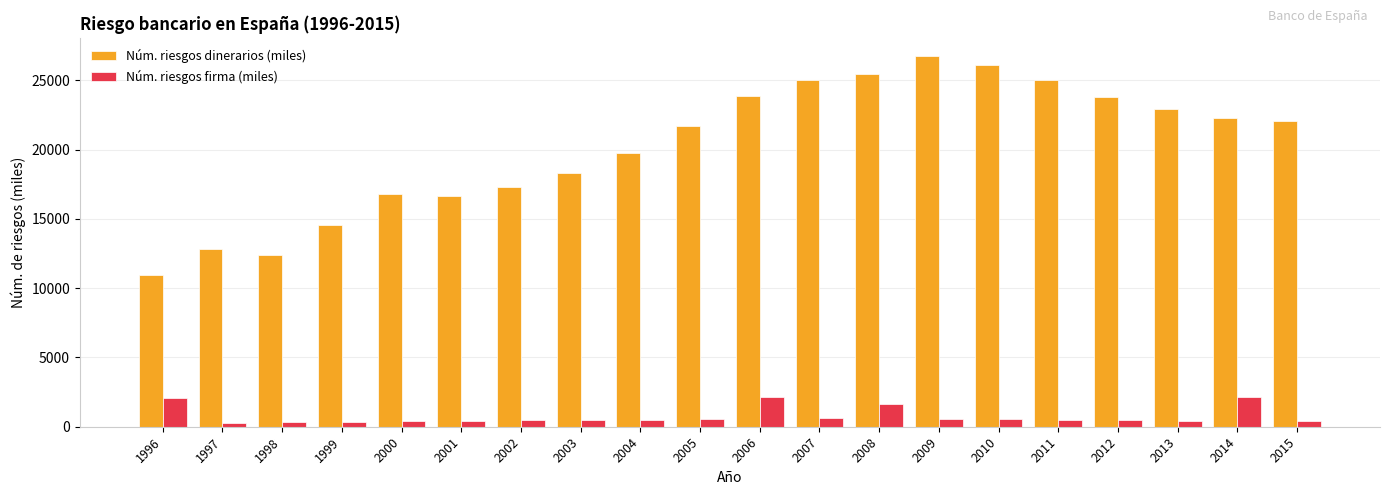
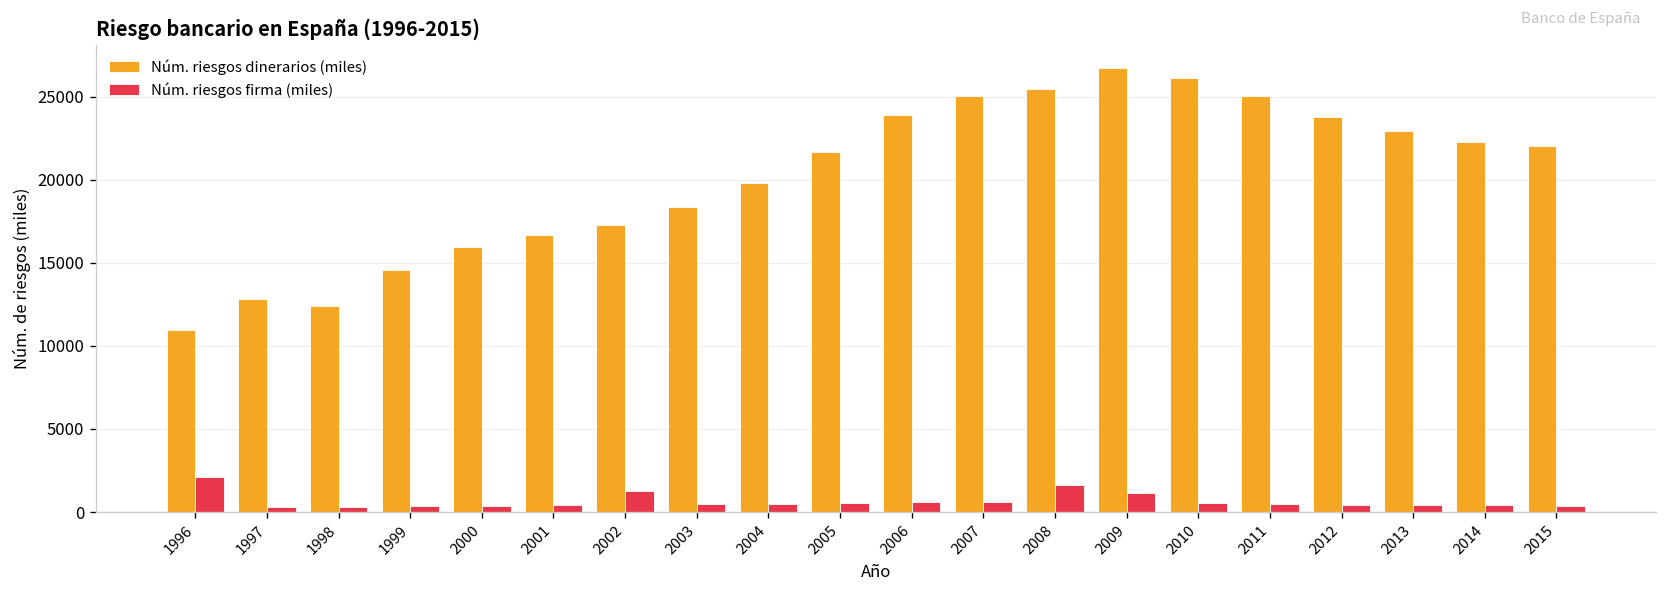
  {
    "Núm. riesgos dinerarios (miles)": {
      "1996": 11000,
      "1997": 12800,
      "1998": 12400,
      "1999": 14600,
-     "2000": 16800,
+     "2000": 16000,
      "2001": 16700,
      "2002": 17300,
      "2003": 18400,
      "2004": 19800,
      "2005": 21700,
      "2006": 23900,
      "2007": 25100,
      "2008": 25500,
      "2009": 26700,
      "2010": 26100,
      "2011": 25000,
      "2012": 23800,
      "2013": 22900,
      "2014": 22300,
      "2015": 22000
    },
    "Núm. riesgos firma (miles)": {
      "1996": 2100,
      "1997": 300,
      "1998": 300,
      "1999": 400,
      "2000": 400,
      "2001": 400,
-     "2002": 500,
+     "2002": 1300,
      "2003": 500,
      "2004": 500,
      "2005": 500,
-     "2006": 2100,
+     "2006": 600,
      "2007": 600,
      "2008": 1600,
-     "2009": 600,
+     "2009": 1200,
      "2010": 600,
      "2011": 500,
      "2012": 500,
      "2013": 400,
-     "2014": 2200,
+     "2014": 400,
      "2015": 400
    }
  }
